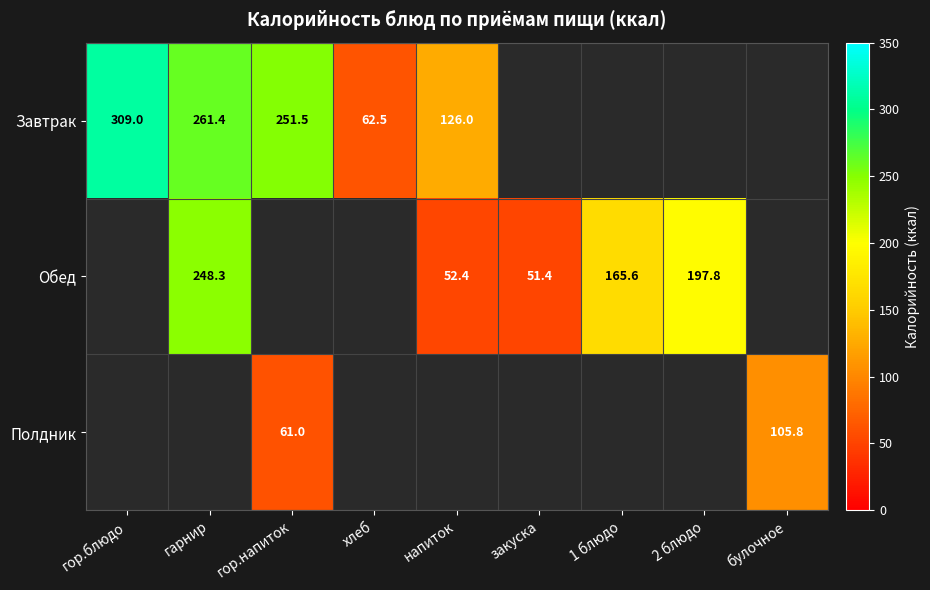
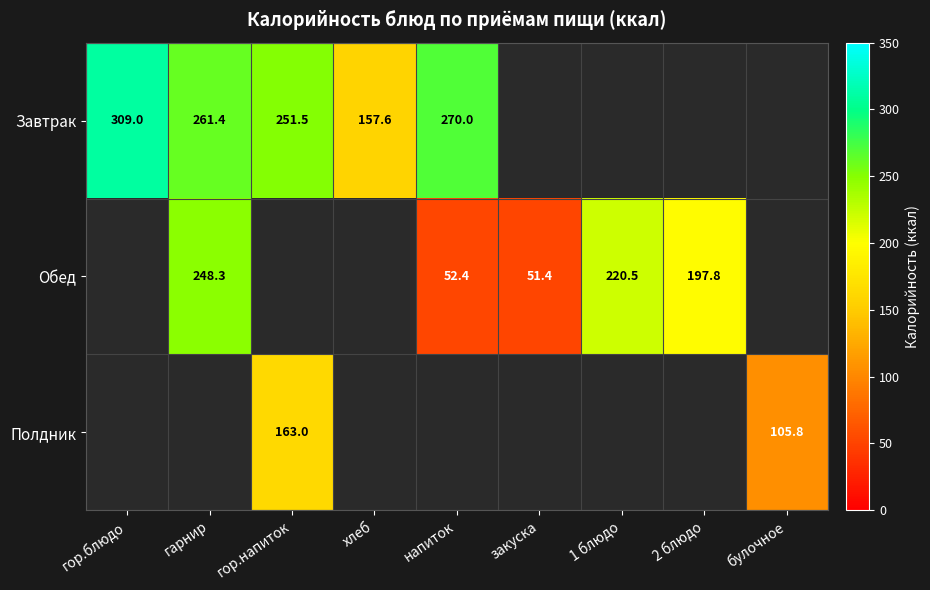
  {
    "Завтрак": {
      "гор.блюдо": 309.0,
      "гарнир": 261.4,
      "гор.напиток": 251.5,
-     "хлеб": 62.5,
-     "напиток": 126.0
+     "хлеб": 157.6,
+     "напиток": 270.0
    },
    "Обед": {
      "гарнир": 248.3,
      "напиток": 52.4,
      "закуска": 51.4,
-     "1 блюдо": 165.6,
+     "1 блюдо": 220.5,
      "2 блюдо": 197.8
    },
    "Полдник": {
-     "гор.напиток": 61.0,
+     "гор.напиток": 163.0,
      "булочное": 105.8
    }
  }
